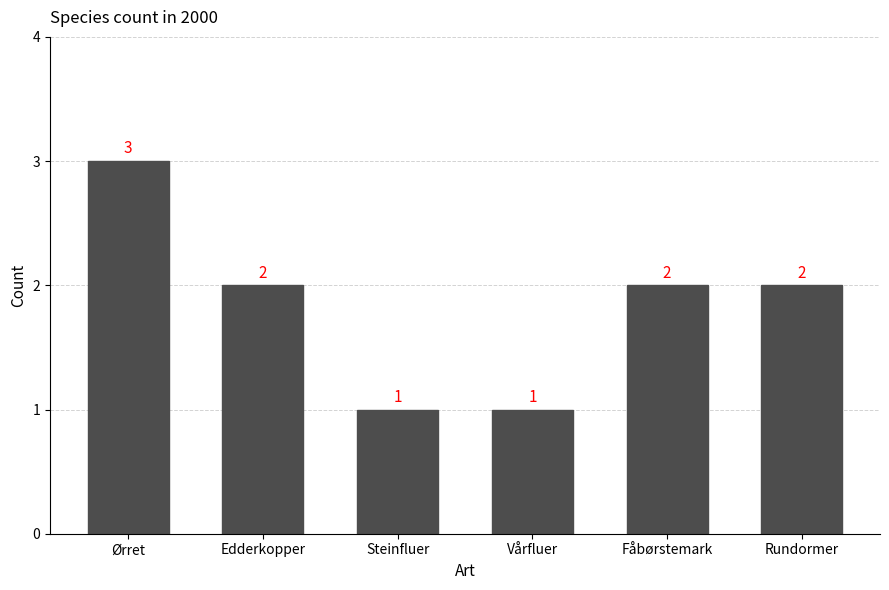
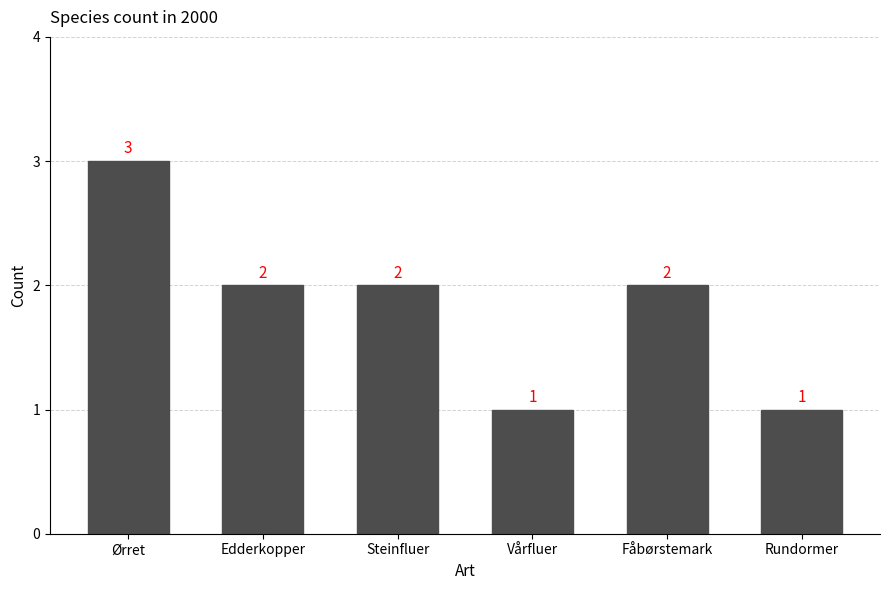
  {
    "Ørret": 3,
    "Edderkopper": 2,
-   "Steinfluer": 1,
+   "Steinfluer": 2,
    "Vårfluer": 1,
    "Fåbørstemark": 2,
-   "Rundormer": 2
+   "Rundormer": 1
  }
